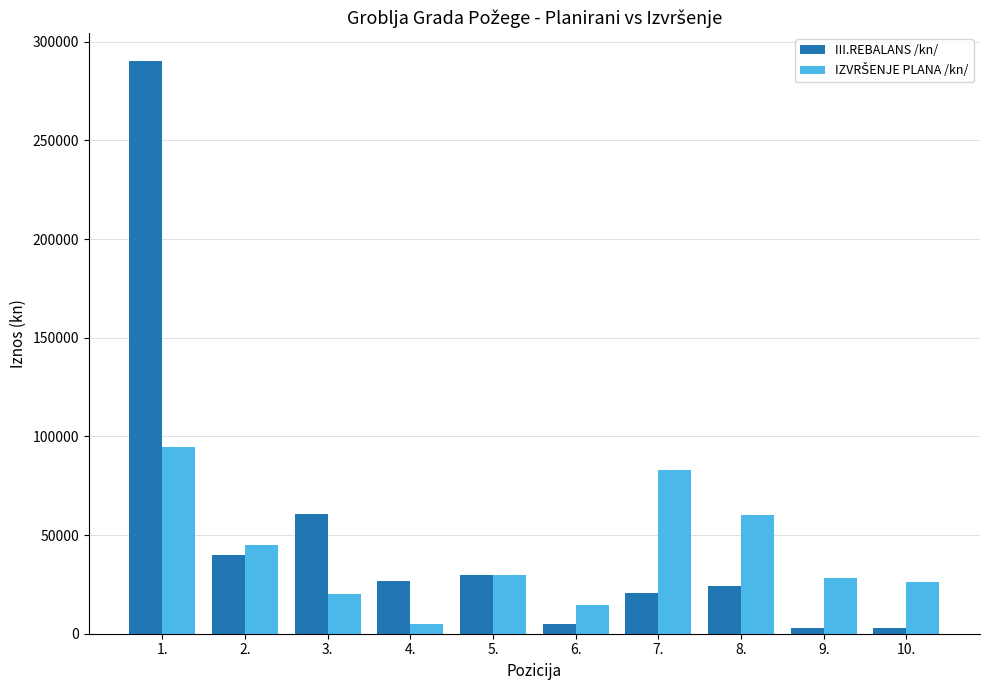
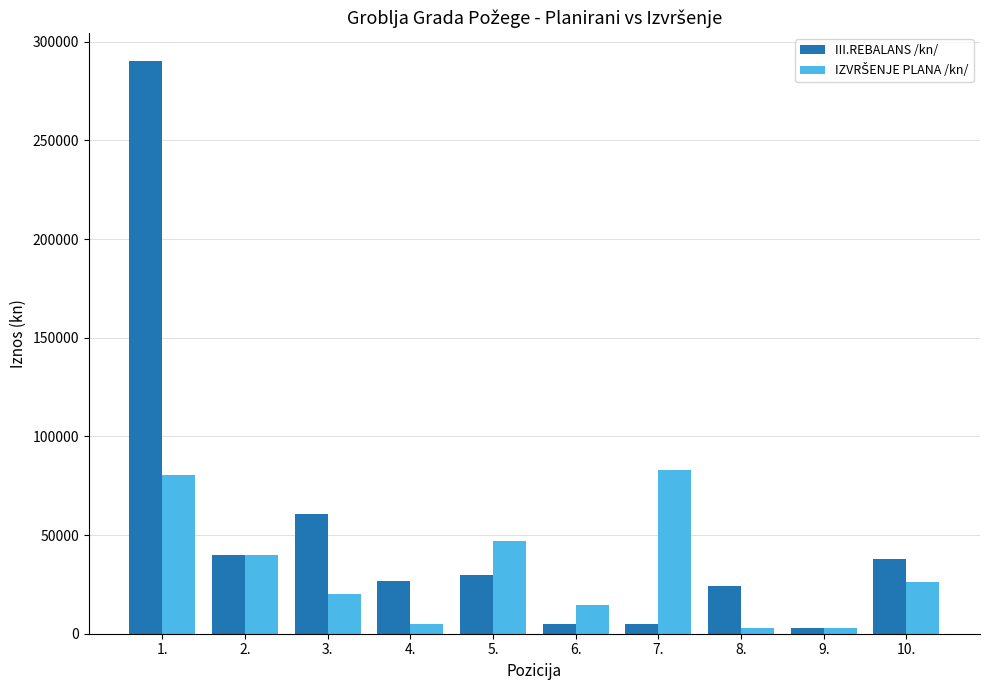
  {
    "III.REBALANS /kn/": {
      "1.": 290000,
      "2.": 40000,
      "3.": 61000,
      "4.": 27000,
      "5.": 30000,
      "6.": 5000,
-     "7.": 21000,
+     "7.": 5000,
      "8.": 24000,
      "9.": 3000,
-     "10.": 3000
+     "10.": 38000
    },
    "IZVRŠENJE PLANA /kn/": {
-     "1.": 94000,
-     "2.": 45000,
+     "1.": 80000,
+     "2.": 40000,
      "3.": 20000,
      "4.": 5000,
-     "5.": 30000,
+     "5.": 47000,
      "6.": 14000,
      "7.": 83000,
-     "8.": 60000,
-     "9.": 28000,
+     "8.": 3000,
+     "9.": 3000,
      "10.": 26000
    }
  }
